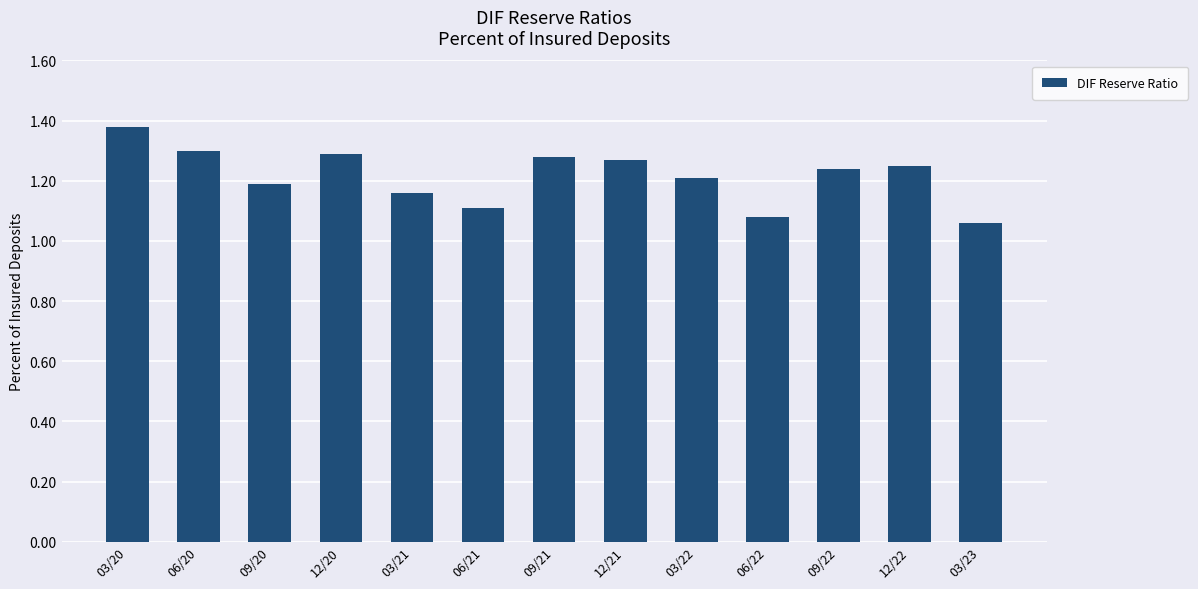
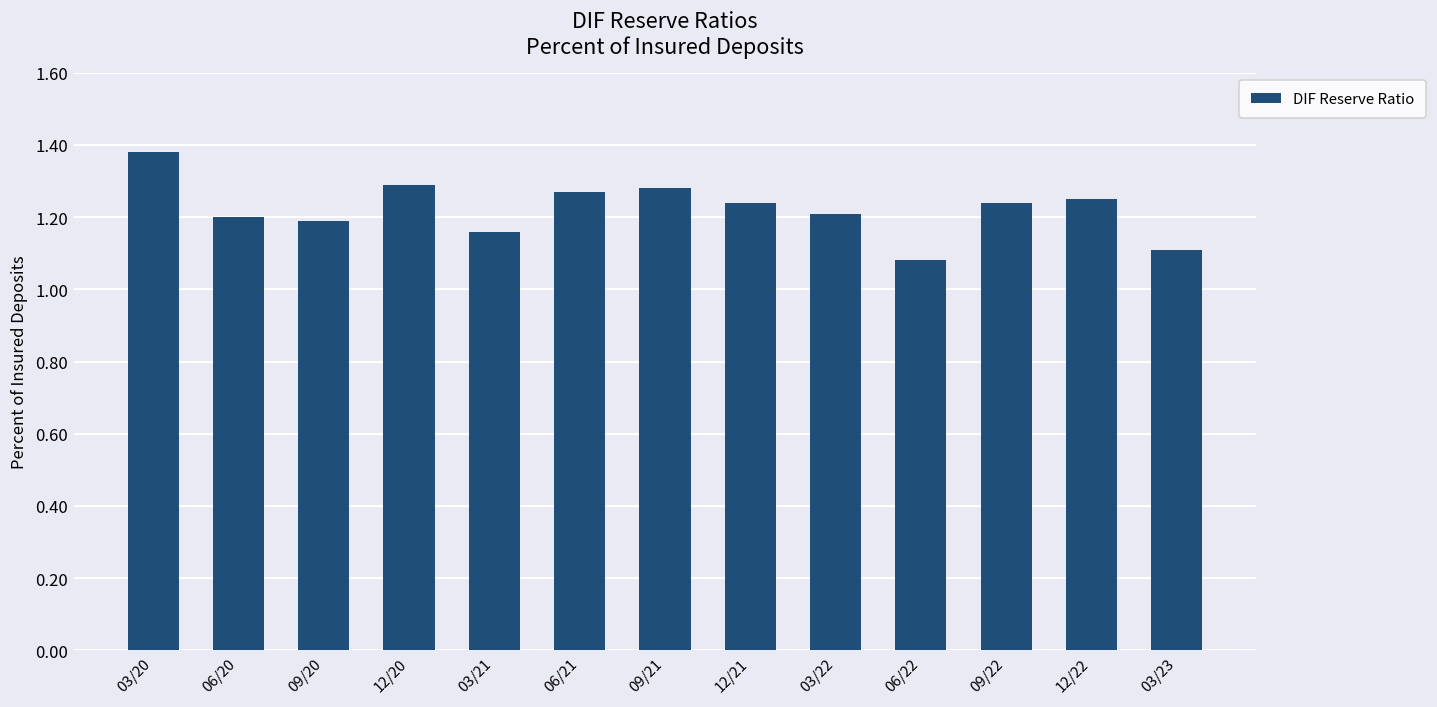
  {
    "03/20": 1.38,
-   "06/20": 1.3,
+   "06/20": 1.2,
    "09/20": 1.19,
    "12/20": 1.29,
    "03/21": 1.16,
-   "06/21": 1.11,
+   "06/21": 1.27,
    "09/21": 1.28,
-   "12/21": 1.27,
+   "12/21": 1.24,
    "03/22": 1.21,
    "06/22": 1.08,
    "09/22": 1.24,
    "12/22": 1.25,
-   "03/23": 1.06
+   "03/23": 1.11
  }
